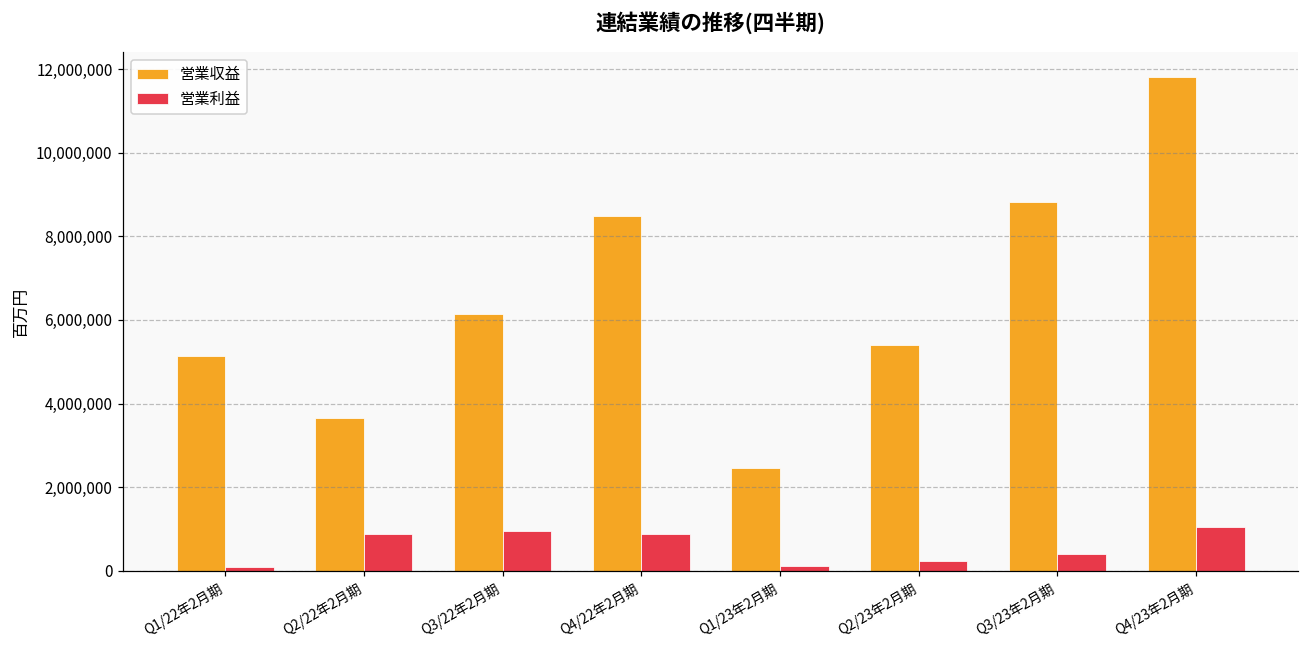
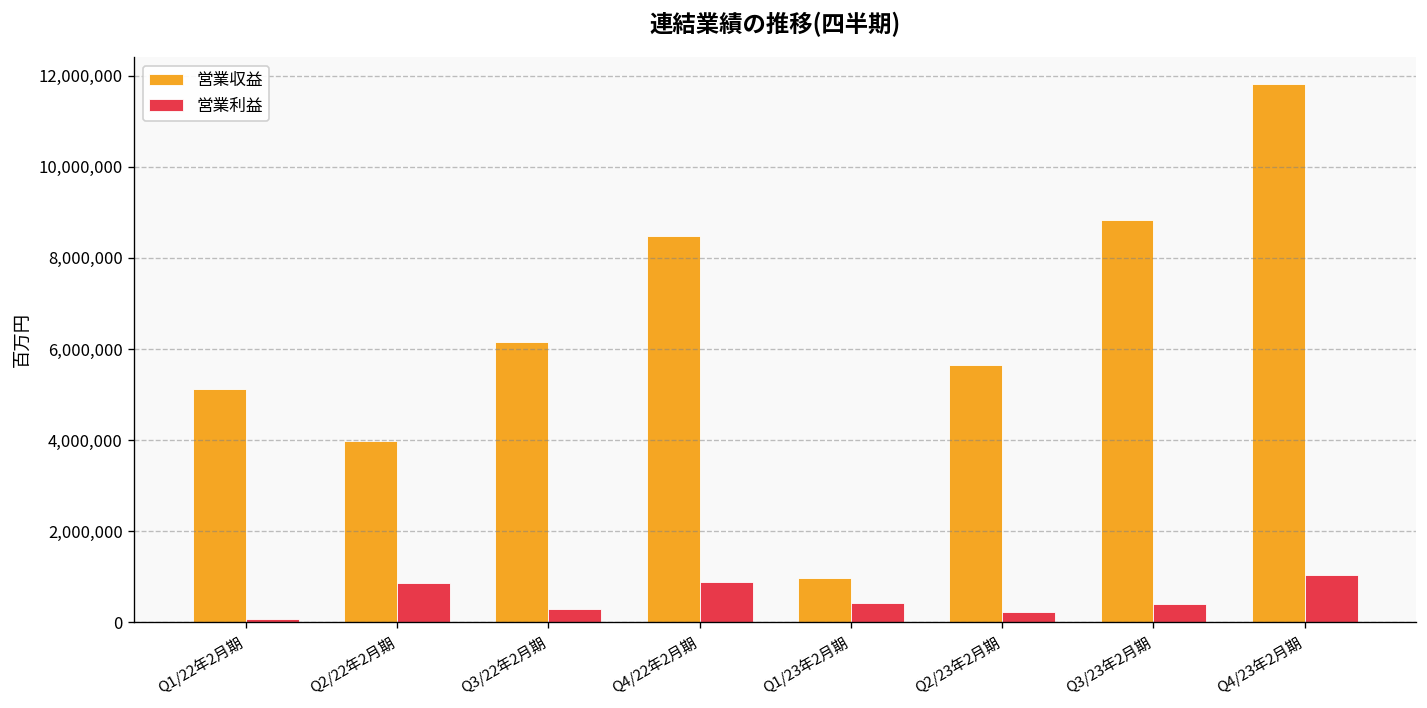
  {
    "営業収益": {
      "Q1/22年2月期": "5,100,000",
-     "Q2/22年2月期": "3,600,000",
+     "Q2/22年2月期": "4,000,000",
      "Q3/22年2月期": "6,100,000",
      "Q4/22年2月期": "8,500,000",
-     "Q1/23年2月期": "2,400,000",
-     "Q2/23年2月期": "5,400,000",
+     "Q1/23年2月期": "1,000,000",
+     "Q2/23年2月期": "5,700,000",
      "Q3/23年2月期": "8,800,000",
      "Q4/23年2月期": "11,800,000"
    },
    "営業利益": {
      "Q1/22年2月期": "100,000",
      "Q2/22年2月期": "900,000",
-     "Q3/22年2月期": "900,000",
+     "Q3/22年2月期": "300,000",
      "Q4/22年2月期": "900,000",
-     "Q1/23年2月期": "100,000",
+     "Q1/23年2月期": "400,000",
      "Q2/23年2月期": "200,000",
      "Q3/23年2月期": "400,000",
      "Q4/23年2月期": "1,000,000"
    }
  }
